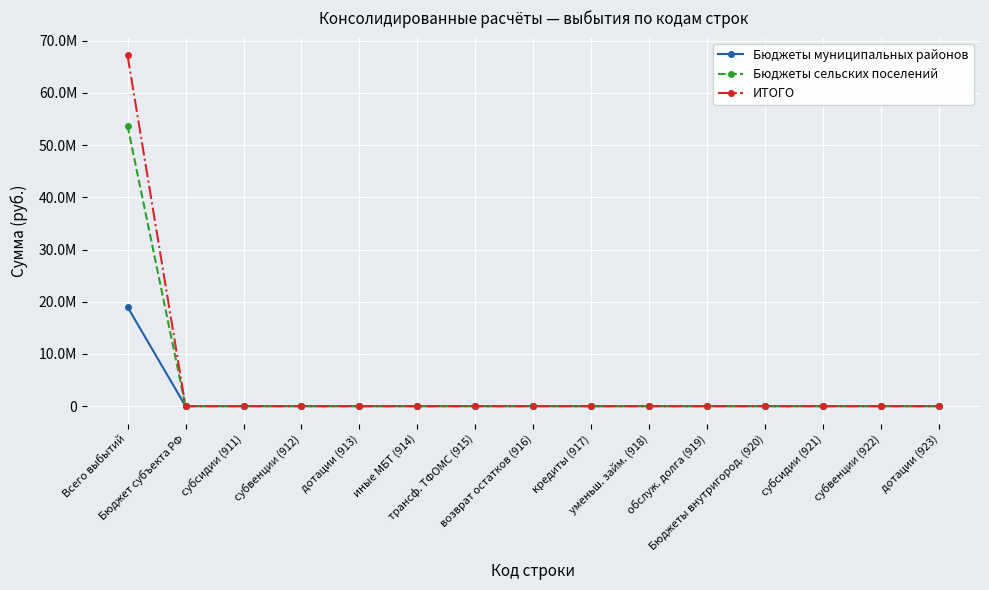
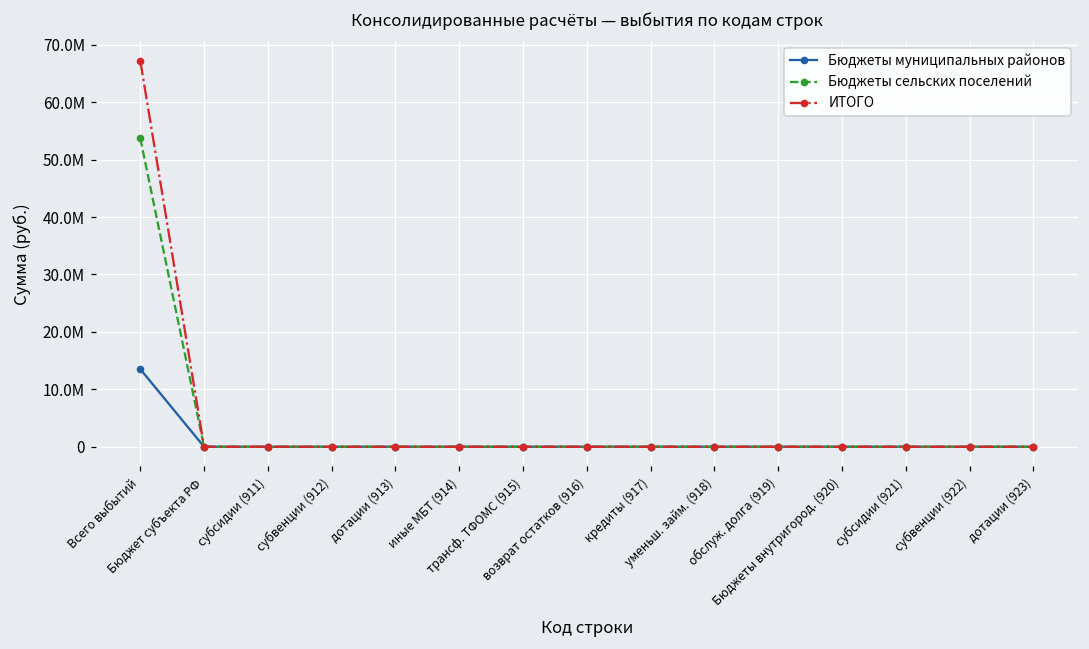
  {
    "Бюджеты муниципальных районов": {
-     "Всего выбытий": 19000000
+     "Всего выбытий": 14000000
    },
    "Бюджеты сельских поселений": {
      "Всего выбытий": 54000000
    },
    "ИТОГО": {
      "Всего выбытий": 67000000
    }
  }
